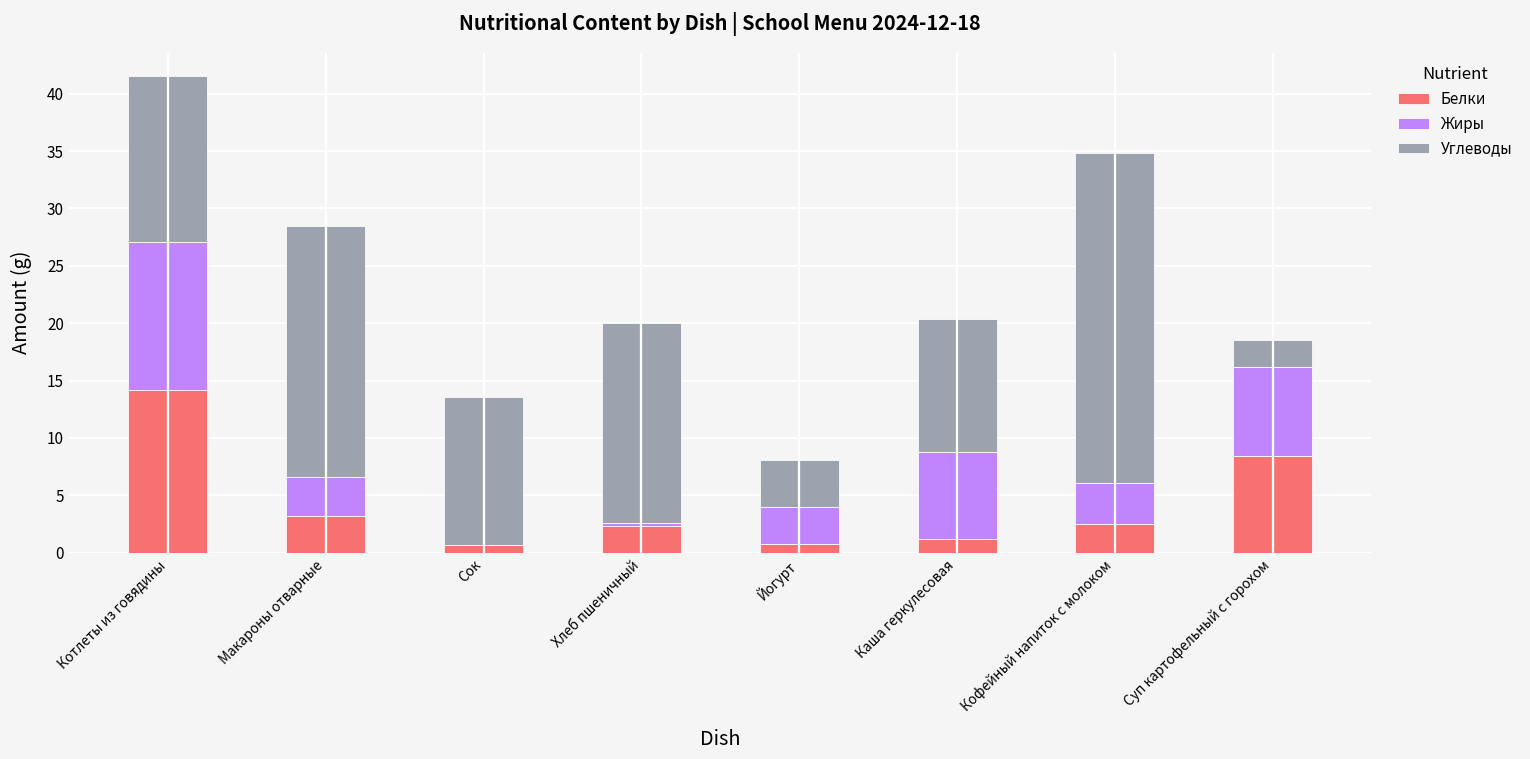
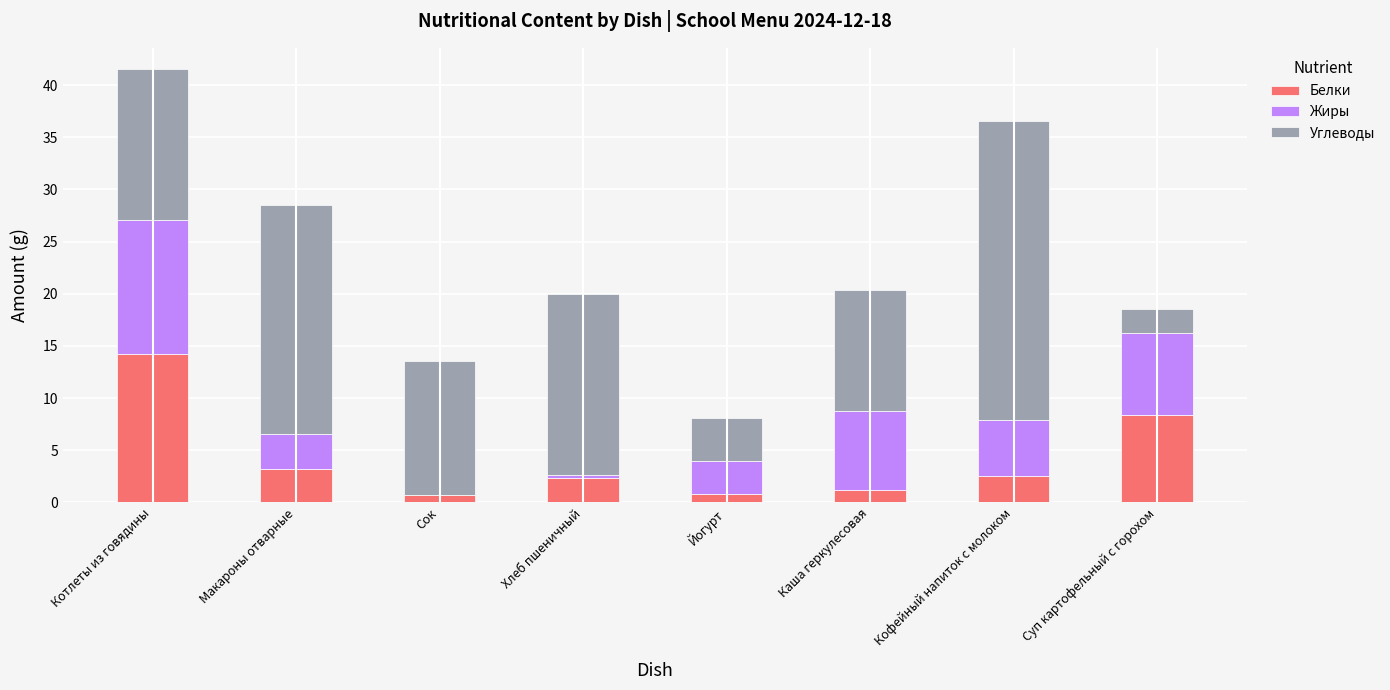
  {
    "Белки": {
      "Котлеты из говядины": 14.2,
      "Макароны отварные": 3.2,
      "Сок": 0.7,
      "Хлеб пшеничный": 2.3,
      "Йогурт": 0.8,
      "Каша геркулесовая": 1.2,
      "Кофейный напиток с молоком": 2.5,
      "Суп картофельный с горохом": 8.4
    },
    "Жиры": {
      "Котлеты из говядины": 12.9,
      "Макароны отварные": 3.4,
      "Сок": 0.0,
      "Хлеб пшеничный": 0.3,
      "Йогурт": 3.2,
      "Каша геркулесовая": 7.6,
-     "Кофейный напиток с молоком": 3.6,
+     "Кофейный напиток с молоком": 5.4,
      "Суп картофельный с горохом": 7.8
    },
    "Углеводы": {
      "Котлеты из говядины": 14.4,
      "Макароны отварные": 21.9,
      "Сок": 12.9,
      "Хлеб пшеничный": 17.4,
      "Йогурт": 4.1,
      "Каша геркулесовая": 11.6,
      "Кофейный напиток с молоком": 28.7,
      "Суп картофельный с горохом": 2.3
    }
  }
